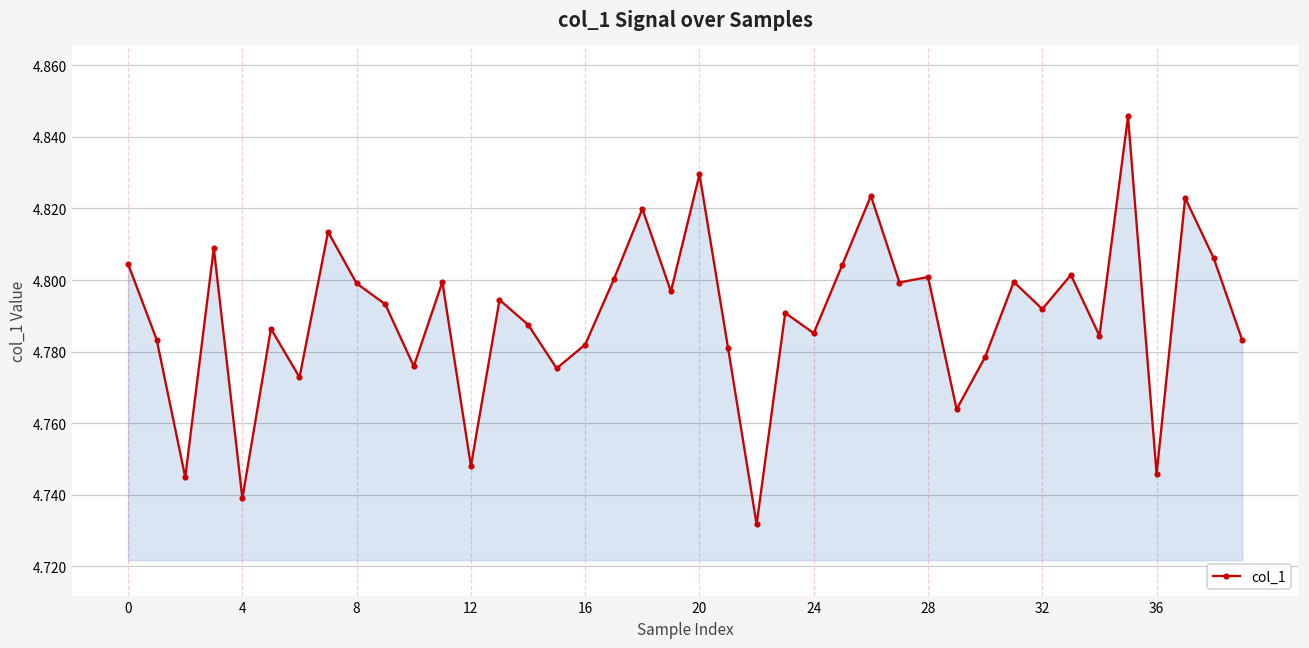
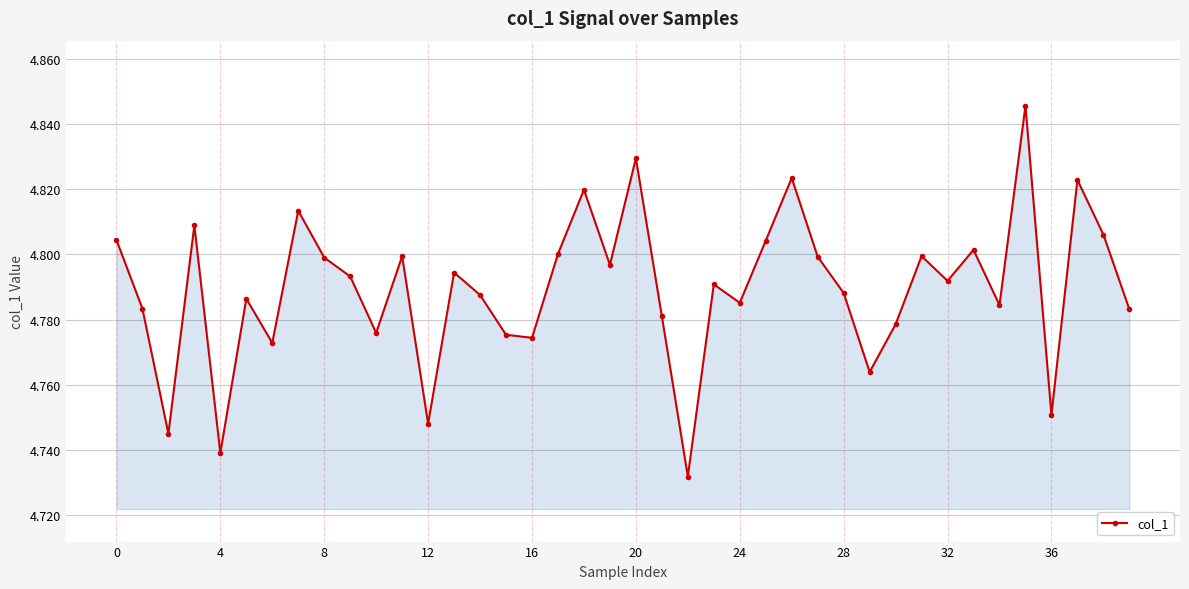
  {
    "0": 4.804,
    "4": 4.739,
    "8": 4.799,
    "12": 4.748,
-   "16": 4.782,
+   "16": 4.774,
    "20": 4.830,
    "24": 4.785,
-   "28": 4.801,
+   "28": 4.788,
    "32": 4.792,
-   "36": 4.746
+   "36": 4.751
  }
